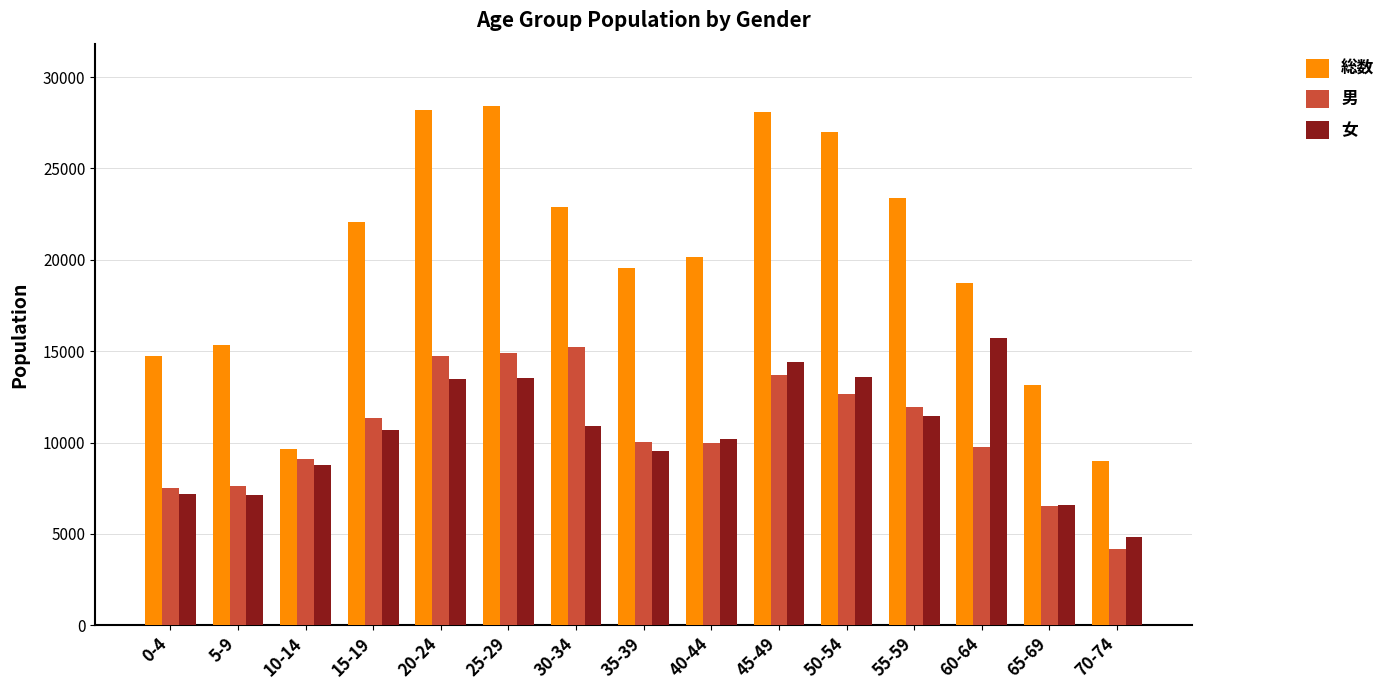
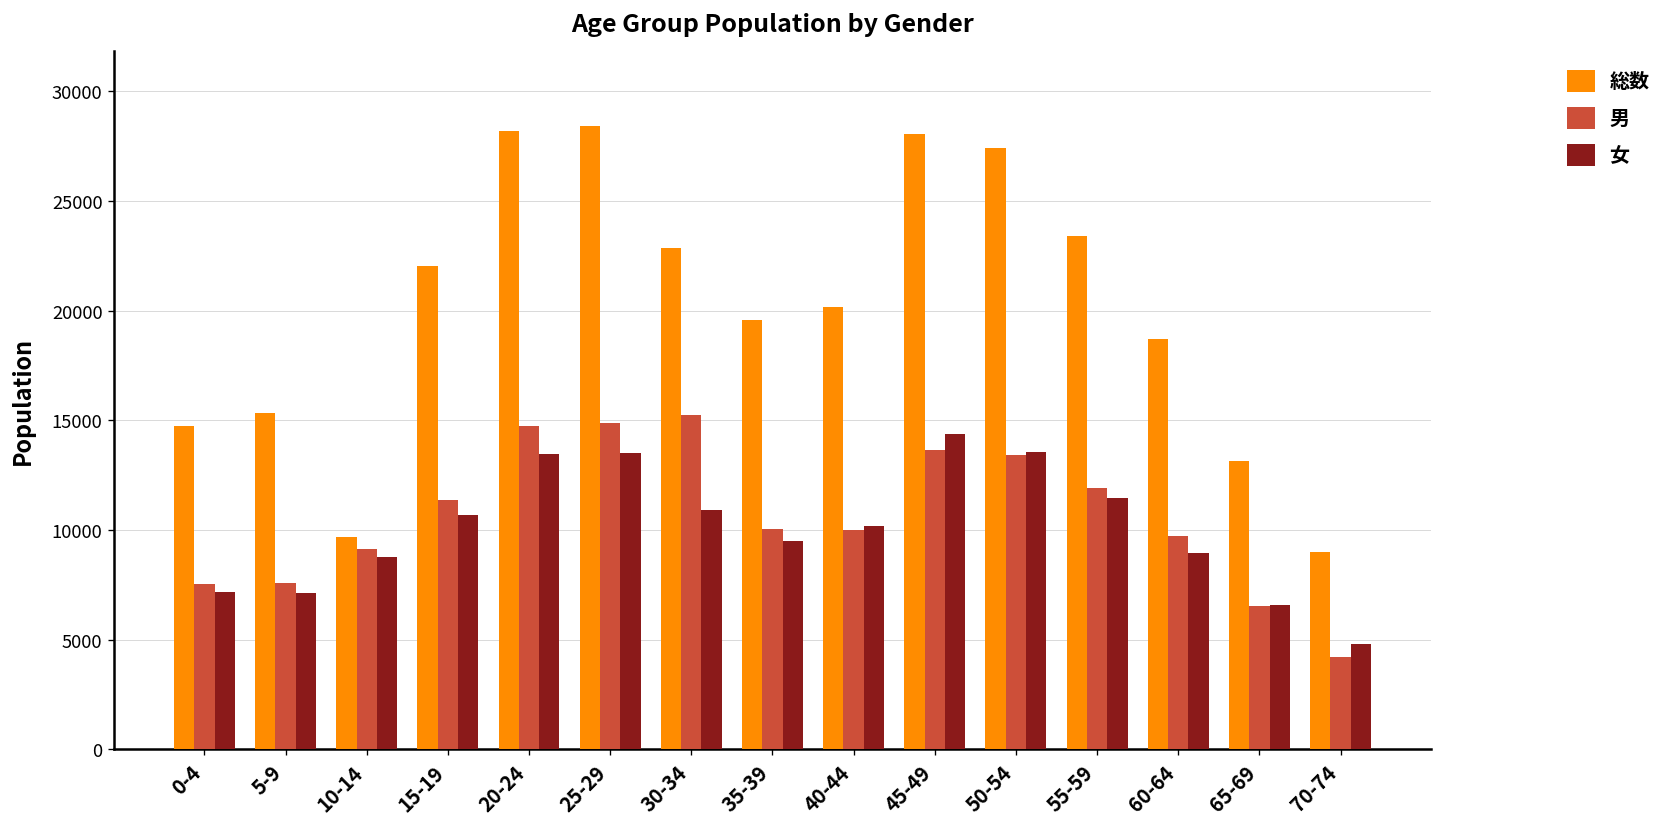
  {
    "総数": {
      "0-4": 14700,
      "5-9": 15300,
      "10-14": 9700,
      "15-19": 22100,
      "20-24": 28200,
      "25-29": 28400,
      "30-34": 22900,
      "35-39": 19600,
      "40-44": 20200,
      "45-49": 28100,
-     "50-54": 27000,
+     "50-54": 27400,
      "55-59": 23400,
      "60-64": 18700,
      "65-69": 13100,
      "70-74": 9000
    },
    "男": {
      "0-4": 7500,
      "5-9": 7600,
      "10-14": 9100,
      "15-19": 11400,
      "20-24": 14800,
      "25-29": 14900,
      "30-34": 15200,
      "35-39": 10100,
      "40-44": 10000,
      "45-49": 13700,
-     "50-54": 12600,
+     "50-54": 13400,
      "55-59": 11900,
      "60-64": 9700,
      "65-69": 6600,
      "70-74": 4200
    },
    "女": {
      "0-4": 7200,
      "5-9": 7100,
      "10-14": 8800,
      "15-19": 10700,
      "20-24": 13500,
      "25-29": 13500,
      "30-34": 10900,
      "35-39": 9500,
      "40-44": 10200,
      "45-49": 14400,
      "50-54": 13600,
      "55-59": 11500,
-     "60-64": 15700,
+     "60-64": 9000,
      "65-69": 6600,
      "70-74": 4800
    }
  }
